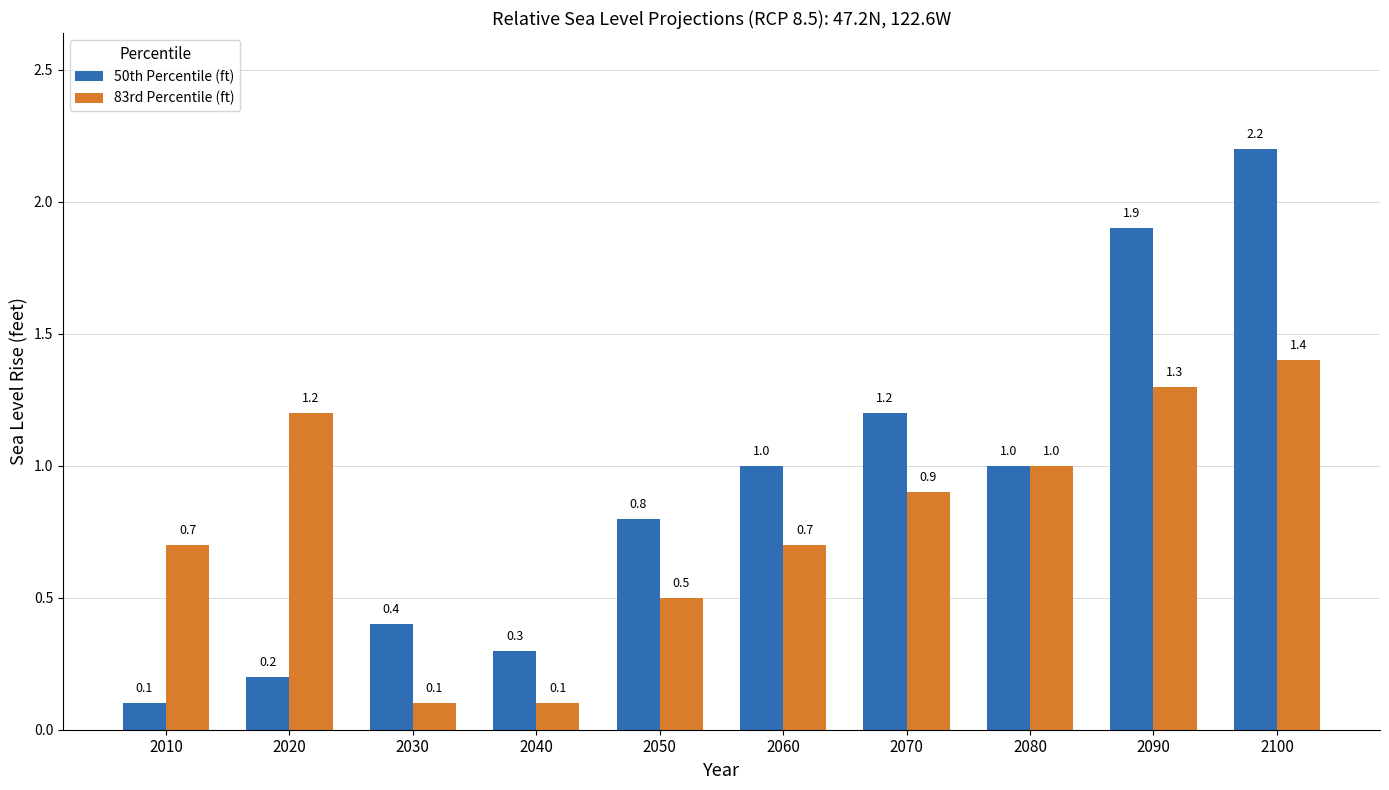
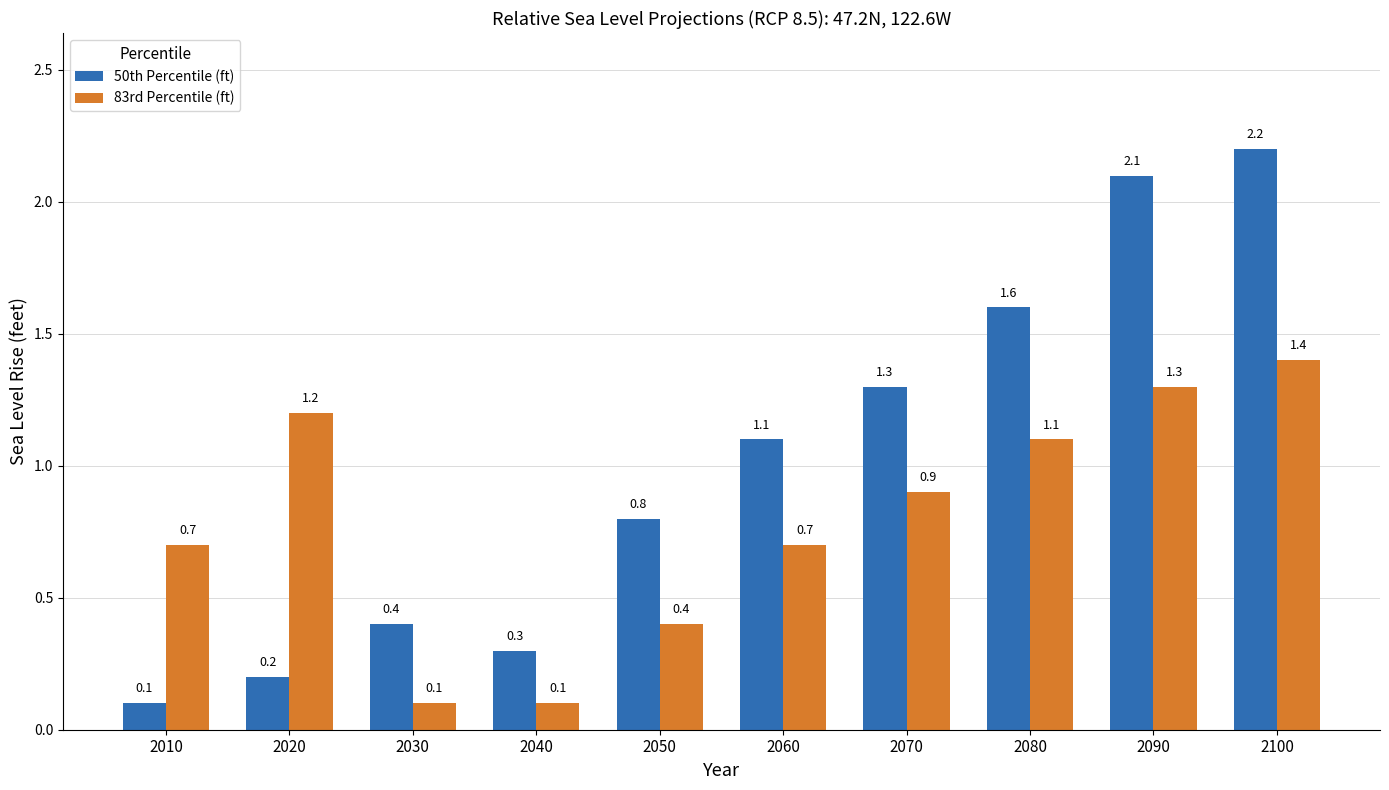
  {
    "50th Percentile (ft)": {
      "2010": 0.1,
      "2020": 0.2,
      "2030": 0.4,
      "2040": 0.3,
      "2050": 0.8,
-     "2060": 1.0,
-     "2070": 1.2,
-     "2080": 1.0,
-     "2090": 1.9,
+     "2060": 1.1,
+     "2070": 1.3,
+     "2080": 1.6,
+     "2090": 2.1,
      "2100": 2.2
    },
    "83rd Percentile (ft)": {
      "2010": 0.7,
      "2020": 1.2,
      "2030": 0.1,
      "2040": 0.1,
-     "2050": 0.5,
+     "2050": 0.4,
      "2060": 0.7,
      "2070": 0.9,
-     "2080": 1.0,
+     "2080": 1.1,
      "2090": 1.3,
      "2100": 1.4
    }
  }
